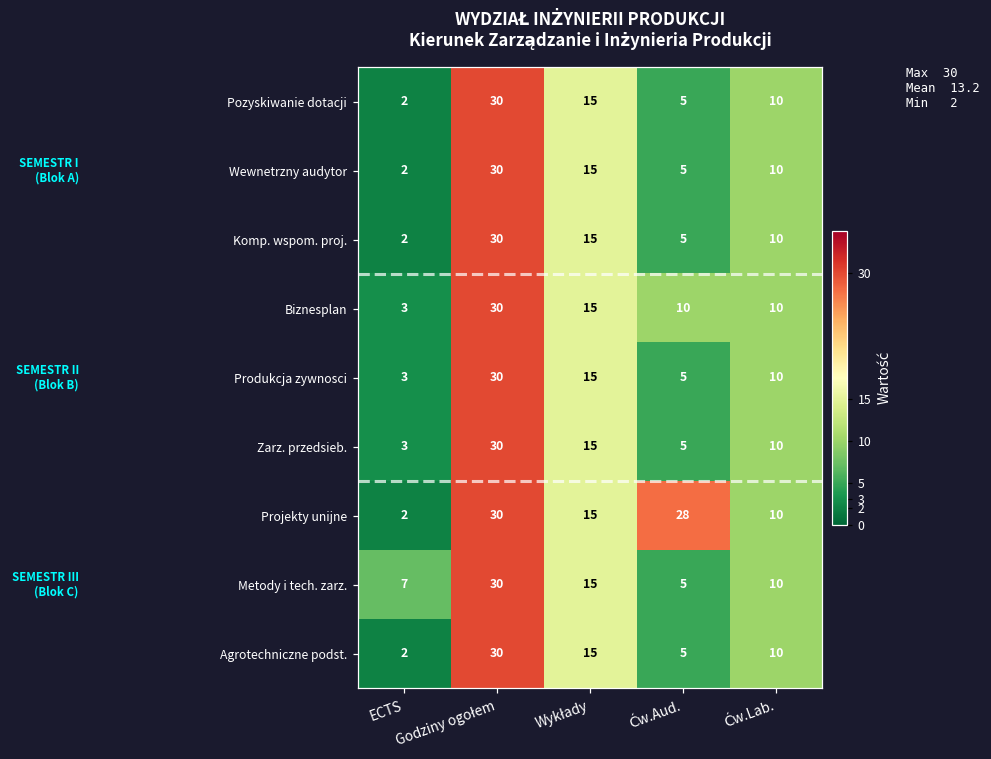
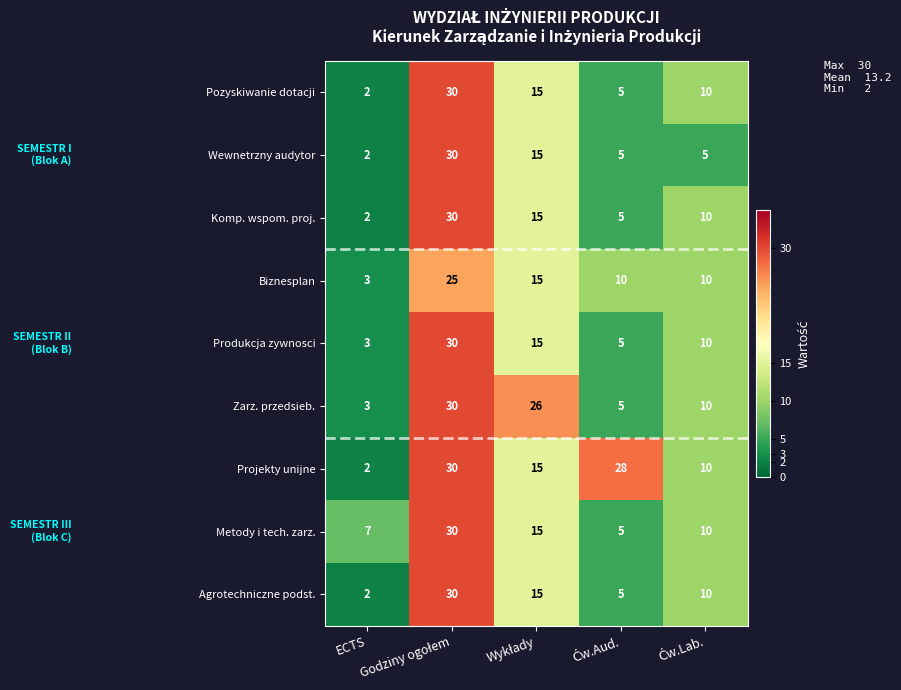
  {
    "Pozyskiwanie dotacji": {
      "ECTS": 2,
      "Godziny ogołem": 30,
      "Wykłady": 15,
      "Ćw.Aud.": 5,
      "Ćw.Lab.": 10
    },
    "Wewnetrzny audytor": {
      "ECTS": 2,
      "Godziny ogołem": 30,
      "Wykłady": 15,
      "Ćw.Aud.": 5,
-     "Ćw.Lab.": 10
+     "Ćw.Lab.": 5
    },
    "Komp. wspom. proj.": {
      "ECTS": 2,
      "Godziny ogołem": 30,
      "Wykłady": 15,
      "Ćw.Aud.": 5,
      "Ćw.Lab.": 10
    },
    "Biznesplan": {
      "ECTS": 3,
-     "Godziny ogołem": 30,
+     "Godziny ogołem": 25,
      "Wykłady": 15,
      "Ćw.Aud.": 10,
      "Ćw.Lab.": 10
    },
    "Produkcja zywnosci": {
      "ECTS": 3,
      "Godziny ogołem": 30,
      "Wykłady": 15,
      "Ćw.Aud.": 5,
      "Ćw.Lab.": 10
    },
    "Zarz. przedsieb.": {
      "ECTS": 3,
      "Godziny ogołem": 30,
-     "Wykłady": 15,
+     "Wykłady": 26,
      "Ćw.Aud.": 5,
      "Ćw.Lab.": 10
    },
    "Projekty unijne": {
      "ECTS": 2,
      "Godziny ogołem": 30,
      "Wykłady": 15,
      "Ćw.Aud.": 28,
      "Ćw.Lab.": 10
    },
    "Metody i tech. zarz.": {
      "ECTS": 7,
      "Godziny ogołem": 30,
      "Wykłady": 15,
      "Ćw.Aud.": 5,
      "Ćw.Lab.": 10
    },
    "Agrotechniczne podst.": {
      "ECTS": 2,
      "Godziny ogołem": 30,
      "Wykłady": 15,
      "Ćw.Aud.": 5,
      "Ćw.Lab.": 10
    }
  }
